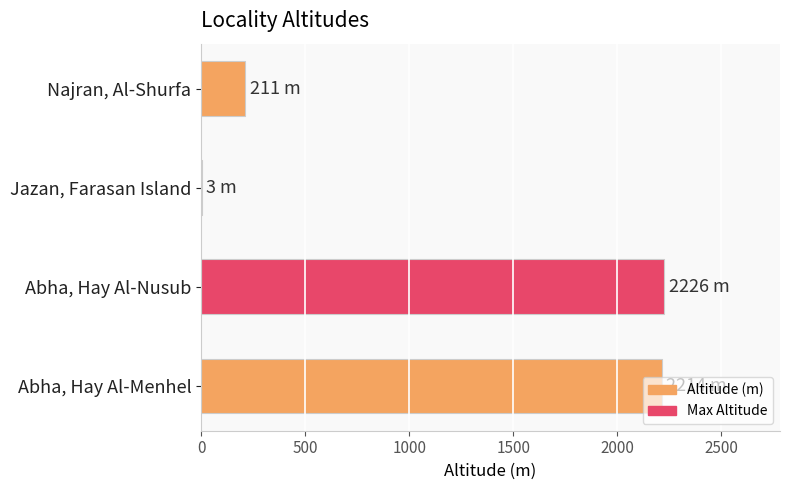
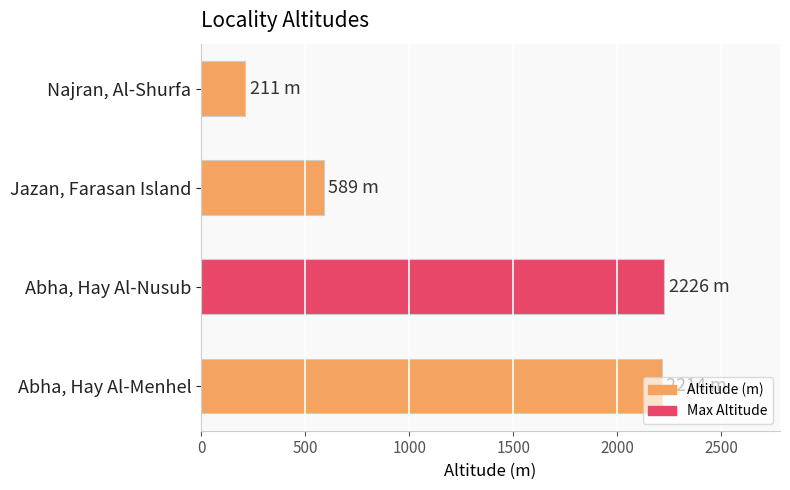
  {
    "Najran, Al-Shurfa": 211,
-   "Jazan, Farasan Island": 3,
+   "Jazan, Farasan Island": 589,
    "Abha, Hay Al-Nusub": 2226
  }
